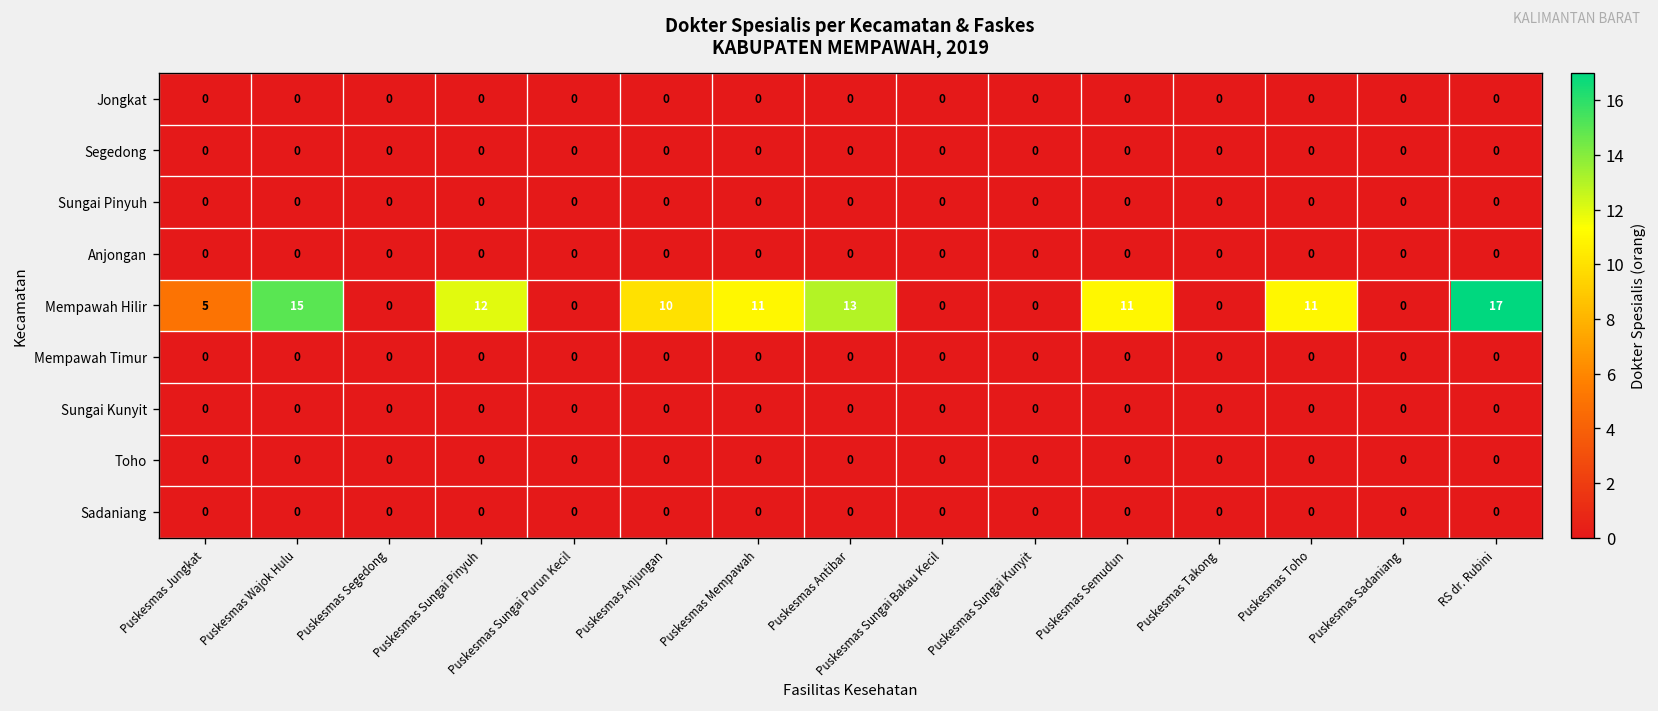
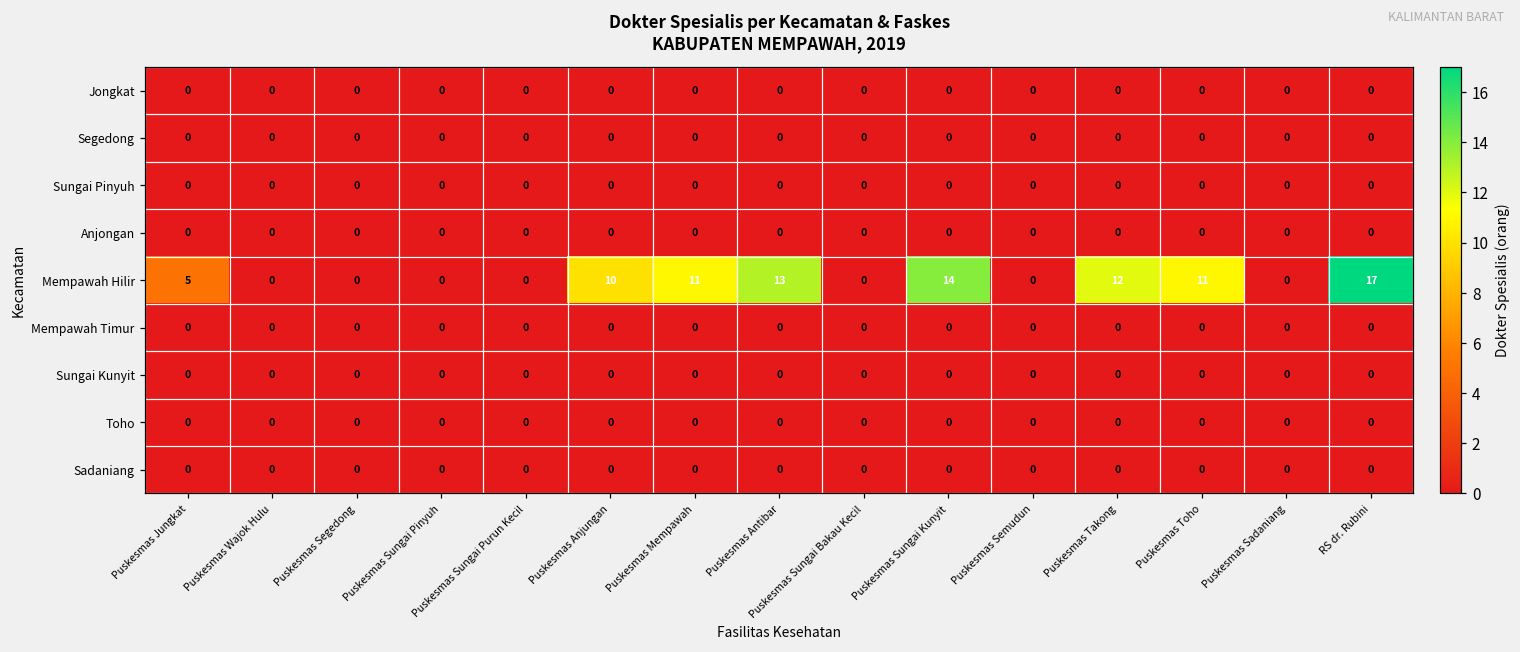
  {
    "Jongkat": {
      "Puskesmas Jungkat": 0,
      "Puskesmas Wajok Hulu": 0,
      "Puskesmas Segedong": 0,
      "Puskesmas Sungai Pinyuh": 0,
      "Puskesmas Sungai Purun Kecil": 0,
      "Puskesmas Anjungan": 0,
      "Puskesmas Mempawah": 0,
      "Puskesmas Antibar": 0,
      "Puskesmas Sungai Bakau Kecil": 0,
      "Puskesmas Sungai Kunyit": 0,
      "Puskesmas Semudun": 0,
      "Puskesmas Takong": 0,
      "Puskesmas Toho": 0,
      "Puskesmas Sadaniang": 0,
      "RS dr. Rubini": 0
    },
    "Segedong": {
      "Puskesmas Jungkat": 0,
      "Puskesmas Wajok Hulu": 0,
      "Puskesmas Segedong": 0,
      "Puskesmas Sungai Pinyuh": 0,
      "Puskesmas Sungai Purun Kecil": 0,
      "Puskesmas Anjungan": 0,
      "Puskesmas Mempawah": 0,
      "Puskesmas Antibar": 0,
      "Puskesmas Sungai Bakau Kecil": 0,
      "Puskesmas Sungai Kunyit": 0,
      "Puskesmas Semudun": 0,
      "Puskesmas Takong": 0,
      "Puskesmas Toho": 0,
      "Puskesmas Sadaniang": 0,
      "RS dr. Rubini": 0
    },
    "Sungai Pinyuh": {
      "Puskesmas Jungkat": 0,
      "Puskesmas Wajok Hulu": 0,
      "Puskesmas Segedong": 0,
      "Puskesmas Sungai Pinyuh": 0,
      "Puskesmas Sungai Purun Kecil": 0,
      "Puskesmas Anjungan": 0,
      "Puskesmas Mempawah": 0,
      "Puskesmas Antibar": 0,
      "Puskesmas Sungai Bakau Kecil": 0,
      "Puskesmas Sungai Kunyit": 0,
      "Puskesmas Semudun": 0,
      "Puskesmas Takong": 0,
      "Puskesmas Toho": 0,
      "Puskesmas Sadaniang": 0,
      "RS dr. Rubini": 0
    },
    "Anjongan": {
      "Puskesmas Jungkat": 0,
      "Puskesmas Wajok Hulu": 0,
      "Puskesmas Segedong": 0,
      "Puskesmas Sungai Pinyuh": 0,
      "Puskesmas Sungai Purun Kecil": 0,
      "Puskesmas Anjungan": 0,
      "Puskesmas Mempawah": 0,
      "Puskesmas Antibar": 0,
      "Puskesmas Sungai Bakau Kecil": 0,
      "Puskesmas Sungai Kunyit": 0,
      "Puskesmas Semudun": 0,
      "Puskesmas Takong": 0,
      "Puskesmas Toho": 0,
      "Puskesmas Sadaniang": 0,
      "RS dr. Rubini": 0
    },
    "Mempawah Hilir": {
      "Puskesmas Jungkat": 5,
-     "Puskesmas Wajok Hulu": 15,
+     "Puskesmas Wajok Hulu": 0,
      "Puskesmas Segedong": 0,
-     "Puskesmas Sungai Pinyuh": 12,
+     "Puskesmas Sungai Pinyuh": 0,
      "Puskesmas Sungai Purun Kecil": 0,
      "Puskesmas Anjungan": 10,
      "Puskesmas Mempawah": 11,
      "Puskesmas Antibar": 13,
      "Puskesmas Sungai Bakau Kecil": 0,
-     "Puskesmas Sungai Kunyit": 0,
-     "Puskesmas Semudun": 11,
-     "Puskesmas Takong": 0,
+     "Puskesmas Sungai Kunyit": 14,
+     "Puskesmas Semudun": 0,
+     "Puskesmas Takong": 12,
      "Puskesmas Toho": 11,
      "Puskesmas Sadaniang": 0,
      "RS dr. Rubini": 17
    },
    "Mempawah Timur": {
      "Puskesmas Jungkat": 0,
      "Puskesmas Wajok Hulu": 0,
      "Puskesmas Segedong": 0,
      "Puskesmas Sungai Pinyuh": 0,
      "Puskesmas Sungai Purun Kecil": 0,
      "Puskesmas Anjungan": 0,
      "Puskesmas Mempawah": 0,
      "Puskesmas Antibar": 0,
      "Puskesmas Sungai Bakau Kecil": 0,
      "Puskesmas Sungai Kunyit": 0,
      "Puskesmas Semudun": 0,
      "Puskesmas Takong": 0,
      "Puskesmas Toho": 0,
      "Puskesmas Sadaniang": 0,
      "RS dr. Rubini": 0
    },
    "Sungai Kunyit": {
      "Puskesmas Jungkat": 0,
      "Puskesmas Wajok Hulu": 0,
      "Puskesmas Segedong": 0,
      "Puskesmas Sungai Pinyuh": 0,
      "Puskesmas Sungai Purun Kecil": 0,
      "Puskesmas Anjungan": 0,
      "Puskesmas Mempawah": 0,
      "Puskesmas Antibar": 0,
      "Puskesmas Sungai Bakau Kecil": 0,
      "Puskesmas Sungai Kunyit": 0,
      "Puskesmas Semudun": 0,
      "Puskesmas Takong": 0,
      "Puskesmas Toho": 0,
      "Puskesmas Sadaniang": 0,
      "RS dr. Rubini": 0
    },
    "Toho": {
      "Puskesmas Jungkat": 0,
      "Puskesmas Wajok Hulu": 0,
      "Puskesmas Segedong": 0,
      "Puskesmas Sungai Pinyuh": 0,
      "Puskesmas Sungai Purun Kecil": 0,
      "Puskesmas Anjungan": 0,
      "Puskesmas Mempawah": 0,
      "Puskesmas Antibar": 0,
      "Puskesmas Sungai Bakau Kecil": 0,
      "Puskesmas Sungai Kunyit": 0,
      "Puskesmas Semudun": 0,
      "Puskesmas Takong": 0,
      "Puskesmas Toho": 0,
      "Puskesmas Sadaniang": 0,
      "RS dr. Rubini": 0
    },
    "Sadaniang": {
      "Puskesmas Jungkat": 0,
      "Puskesmas Wajok Hulu": 0,
      "Puskesmas Segedong": 0,
      "Puskesmas Sungai Pinyuh": 0,
      "Puskesmas Sungai Purun Kecil": 0,
      "Puskesmas Anjungan": 0,
      "Puskesmas Mempawah": 0,
      "Puskesmas Antibar": 0,
      "Puskesmas Sungai Bakau Kecil": 0,
      "Puskesmas Sungai Kunyit": 0,
      "Puskesmas Semudun": 0,
      "Puskesmas Takong": 0,
      "Puskesmas Toho": 0,
      "Puskesmas Sadaniang": 0,
      "RS dr. Rubini": 0
    }
  }
